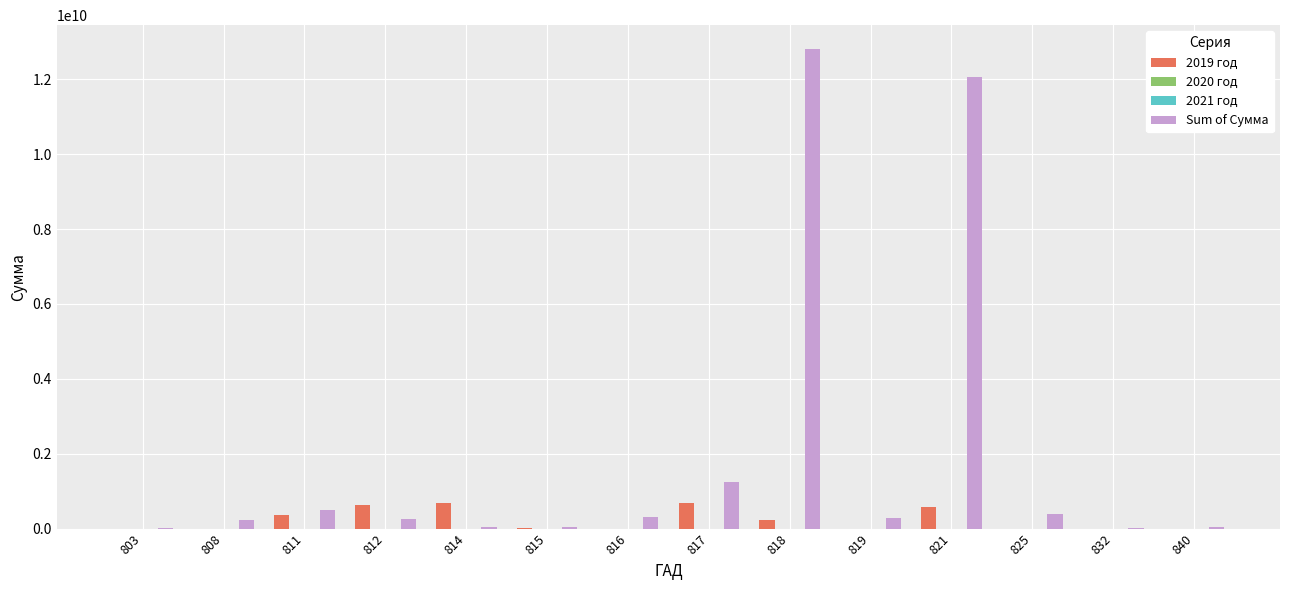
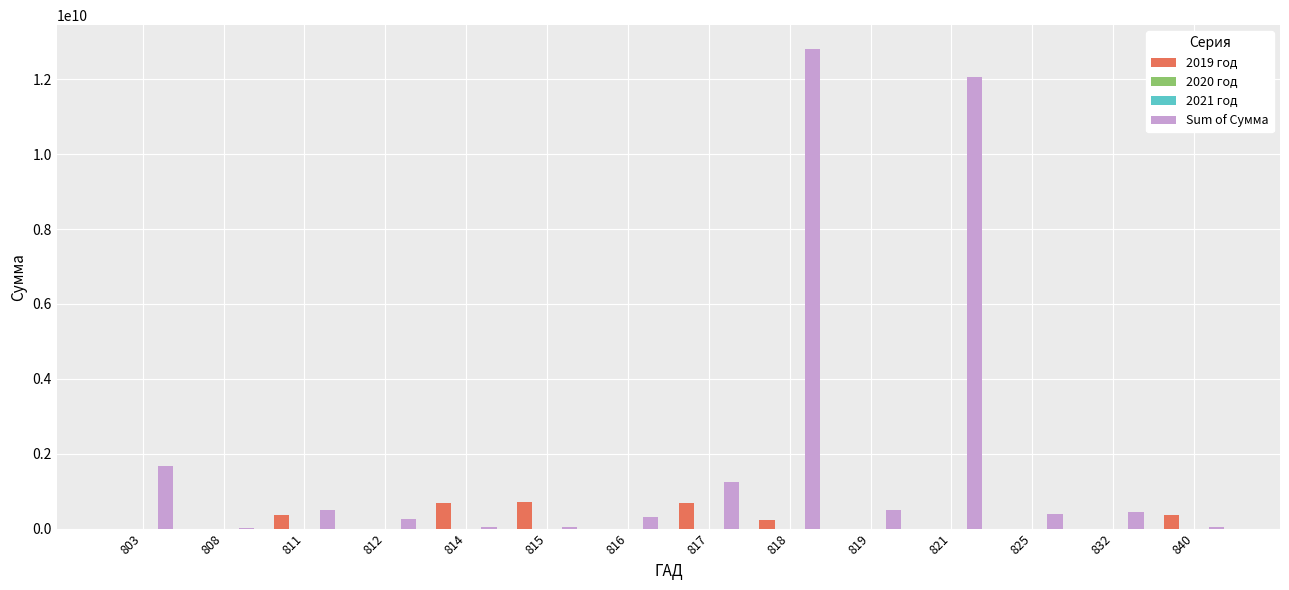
  {
    "2019 год": {
      "803": 0,
      "808": 0,
      "811": 300000000,
-     "812": 600000000,
+     "812": 0,
      "814": 700000000,
-     "815": 0,
+     "815": 700000000,
      "816": 0,
      "817": 700000000,
      "818": 200000000,
      "819": 0,
-     "821": 600000000,
+     "821": 0,
      "825": 0,
      "832": 0,
-     "840": 0
+     "840": 400000000
    },
    "2020 год": {
      "803": 0,
      "808": 0,
      "811": 0,
      "812": 0,
      "814": 0,
      "815": 0,
      "816": 0,
      "817": 0,
      "818": 0,
      "819": 0,
      "821": 0,
      "825": 0,
      "832": 0,
      "840": 0
    },
    "2021 год": {
      "803": 0,
      "808": 0,
      "811": 0,
      "812": 0,
      "814": 0,
      "815": 0,
      "816": 0,
      "817": 0,
      "818": 0,
      "819": 0,
      "821": 0,
      "825": 0,
      "832": 0,
      "840": 0
    },
    "Sum of Сумма": {
-     "803": 0,
-     "808": 200000000,
+     "803": 1700000000,
+     "808": 0,
      "811": 500000000,
      "812": 300000000,
      "816": 300000000,
      "817": 1200000000,
      "818": 12800000000,
-     "819": 300000000,
+     "819": 500000000,
      "821": 12100000000,
      "825": 400000000,
-     "832": 0
+     "832": 400000000
    }
  }
